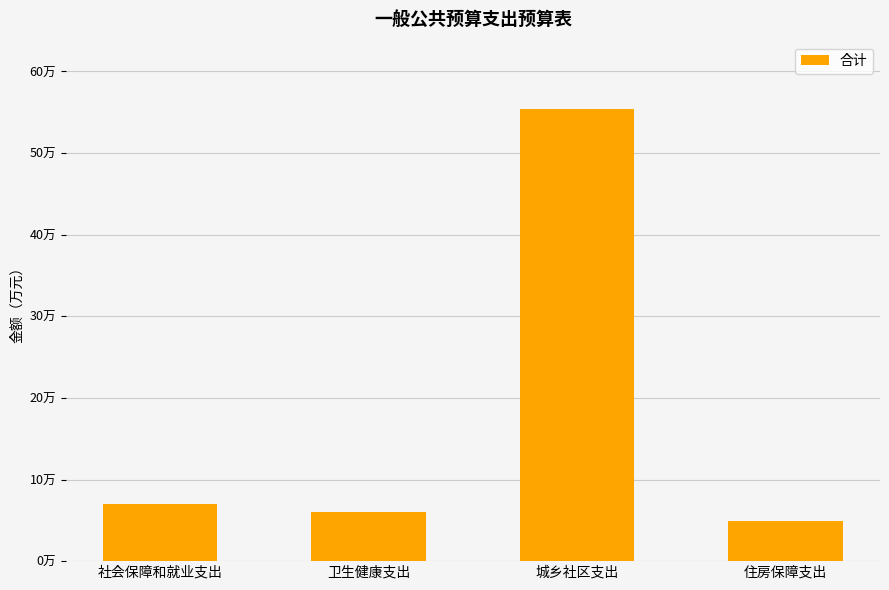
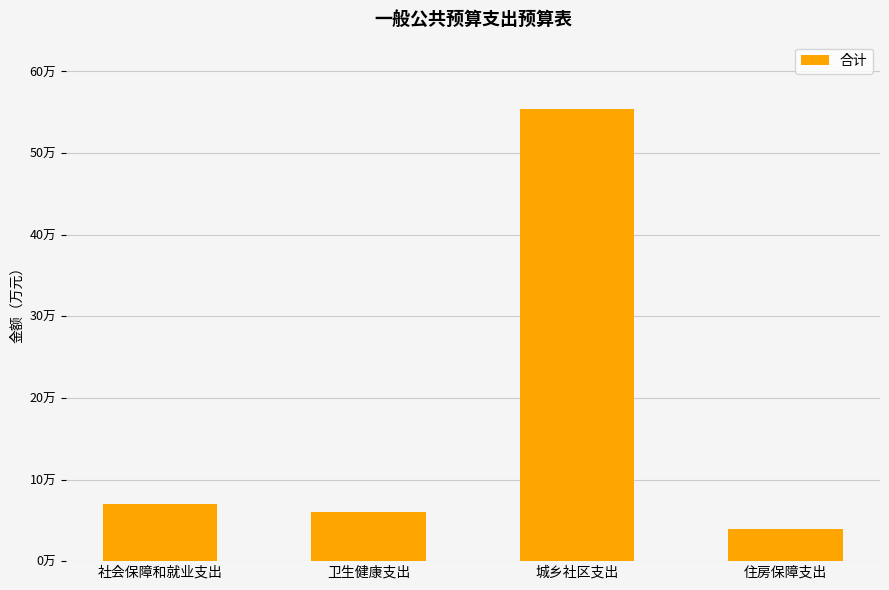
  {
    "社会保障和就业支出": "7万",
    "卫生健康支出": "6万",
    "城乡社区支出": "55万",
-   "住房保障支出": "5万"
+   "住房保障支出": "4万"
  }
